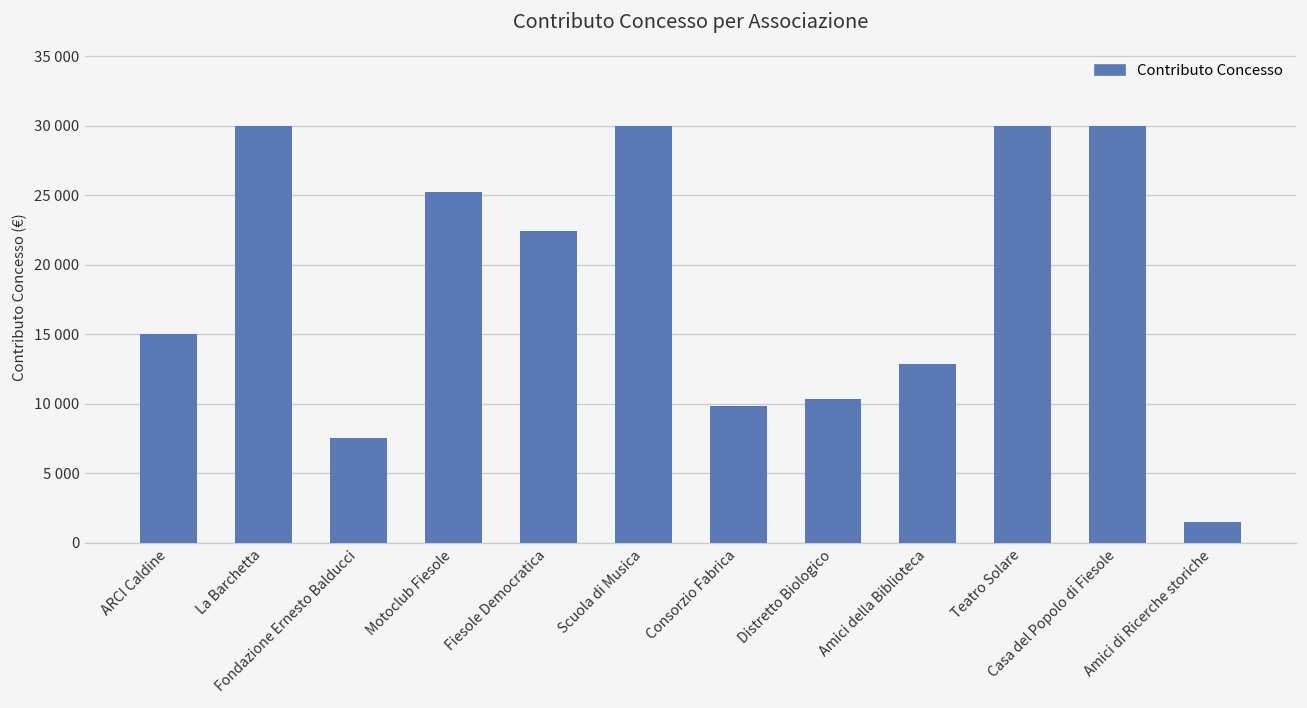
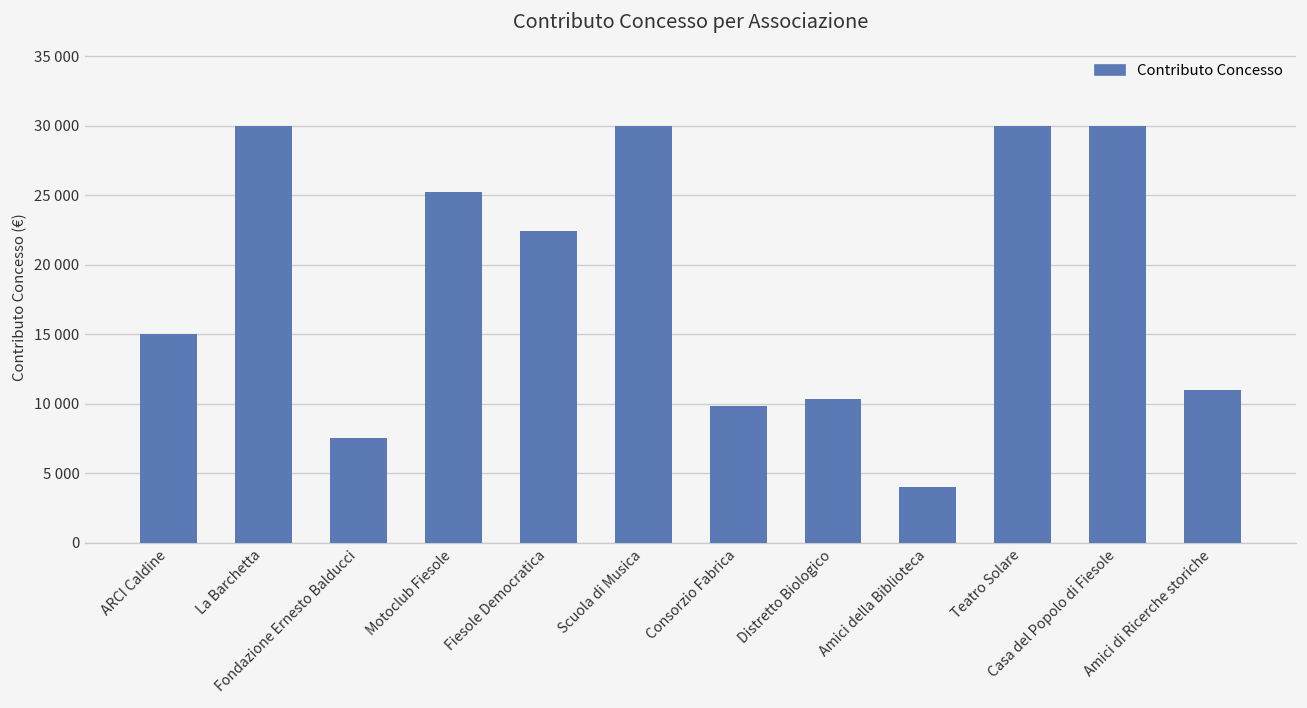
  {
    "ARCI Caldine": 15000,
    "La Barchetta": 30000,
    "Fondazione Ernesto Balducci": 7500,
    "Motoclub Fiesole": 25200,
    "Fiesole Democratica": 22400,
    "Scuola di Musica": 30000,
    "Consorzio Fabrica": 9900,
    "Distretto Biologico": 10300,
-   "Amici della Biblioteca": 12900,
+   "Amici della Biblioteca": 4000,
    "Teatro Solare": 30000,
    "Casa del Popolo di Fiesole": 30000,
-   "Amici di Ricerche storiche": 1500
+   "Amici di Ricerche storiche": 11000
  }
